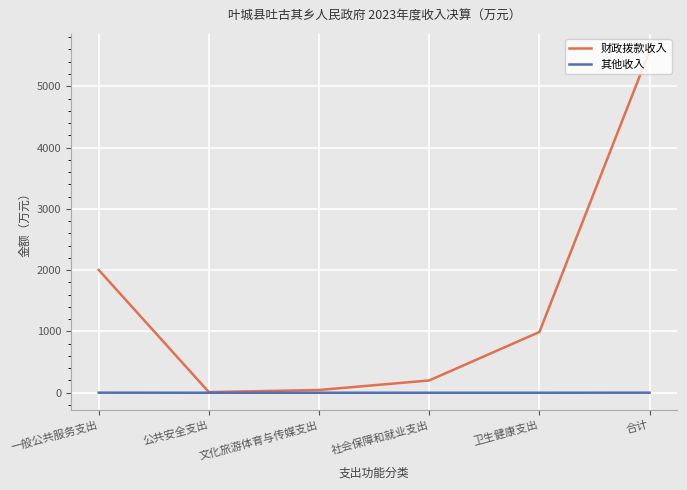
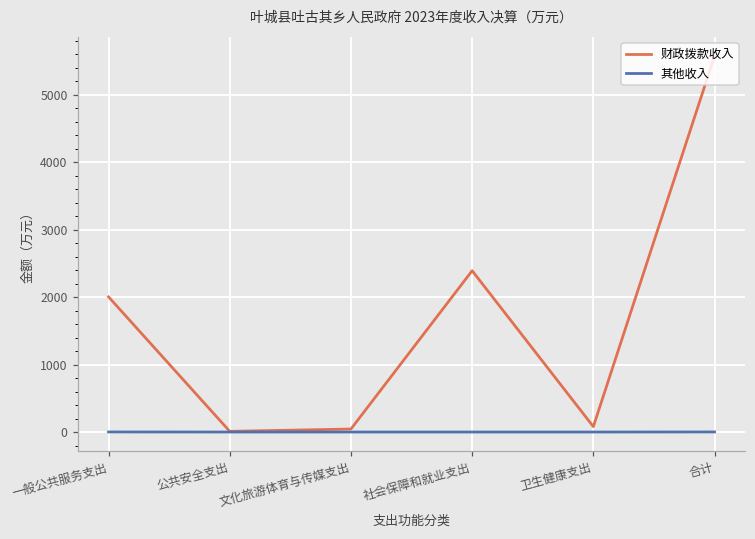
  {
    "财政拨款收入": {
      "一般公共服务支出": 2000,
      "文化旅游体育与传媒支出": 0,
-     "社会保障和就业支出": 200,
-     "卫生健康支出": 1000
+     "社会保障和就业支出": 2400,
+     "卫生健康支出": 100
    },
    "其他收入": {
      "一般公共服务支出": 0,
      "文化旅游体育与传媒支出": 0,
      "社会保障和就业支出": 0,
      "卫生健康支出": 0,
      "合计": 0
    }
  }
